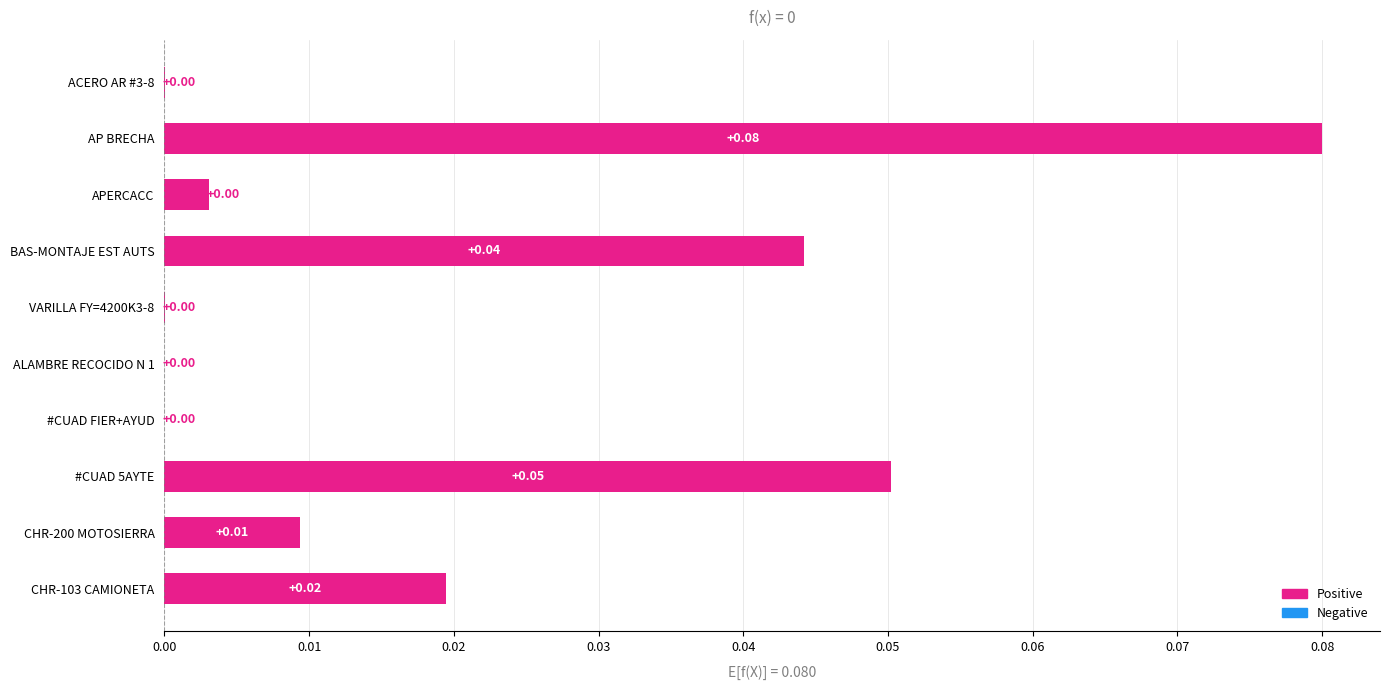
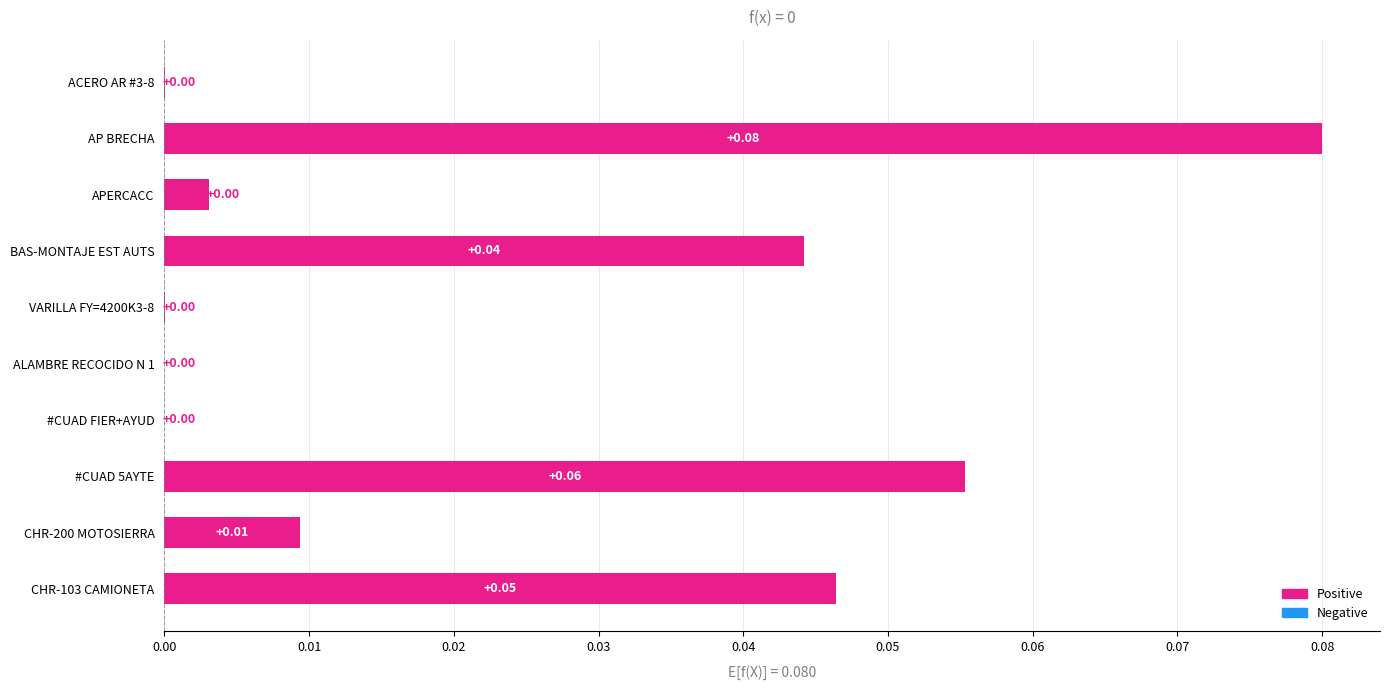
  {
    "ACERO AR #3-8": "+0.00",
    "AP BRECHA": "+0.08",
    "APERCACC": "+0.00",
    "BAS-MONTAJE EST AUTS": "+0.04",
    "VARILLA FY=4200K3-8": "+0.00",
    "ALAMBRE RECOCIDO N 1": "+0.00",
    "#CUAD FIER+AYUD": "+0.00",
-   "#CUAD 5AYTE": "+0.05",
+   "#CUAD 5AYTE": "+0.06",
    "CHR-200 MOTOSIERRA": "+0.01",
-   "CHR-103 CAMIONETA": "+0.02"
+   "CHR-103 CAMIONETA": "+0.05"
  }
